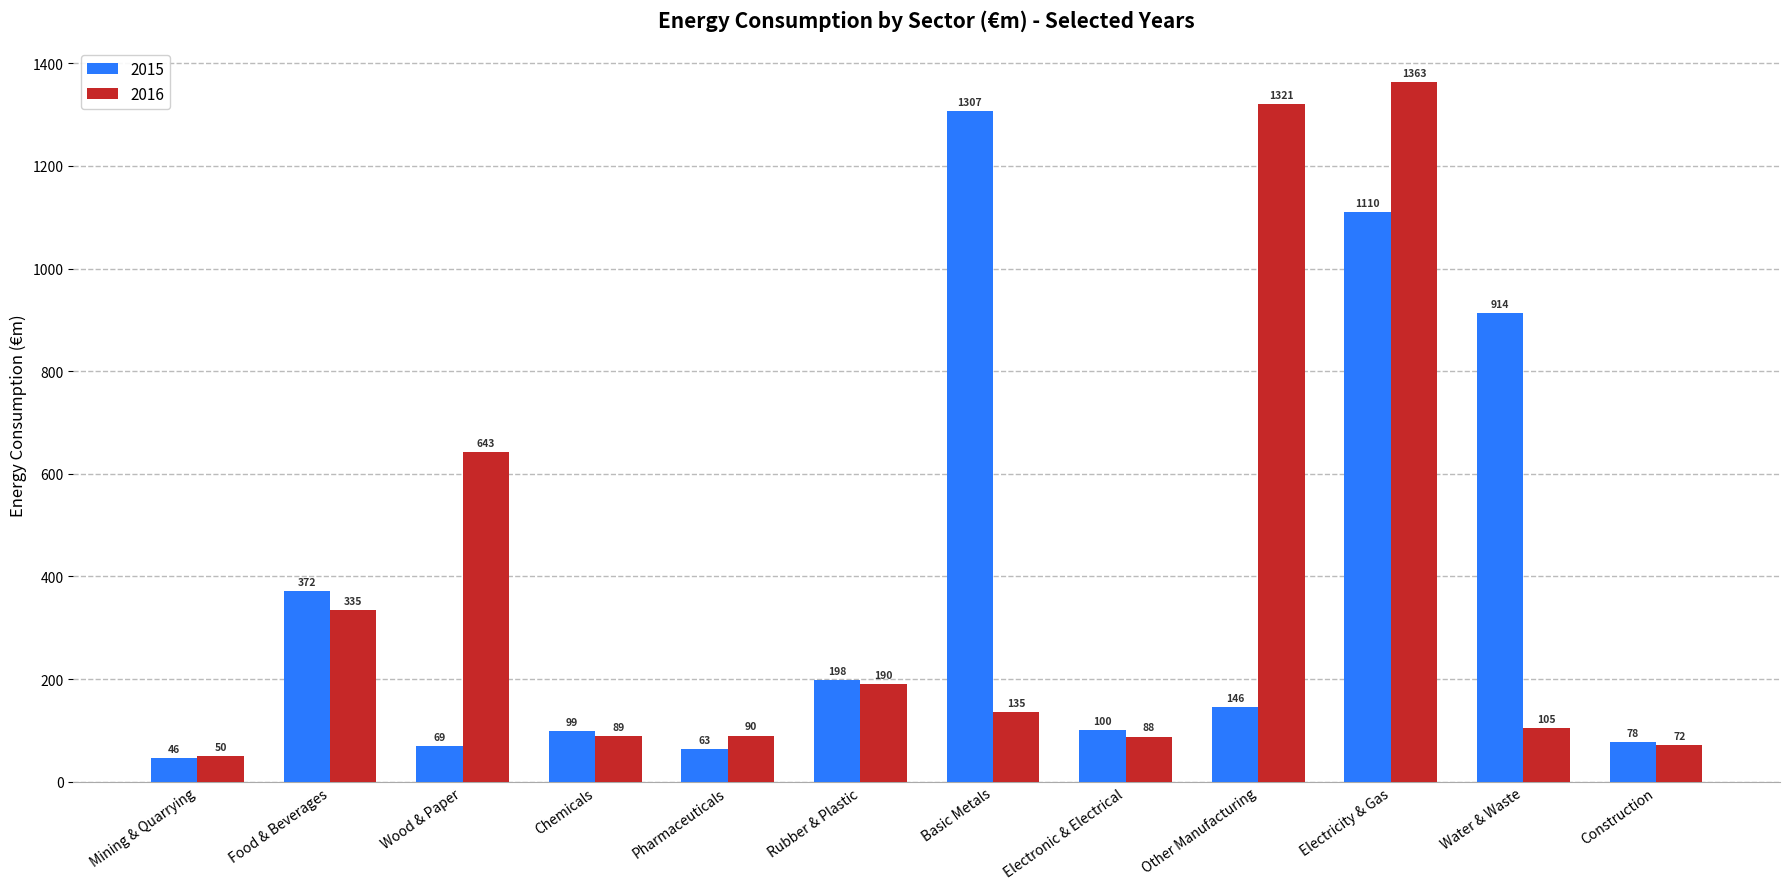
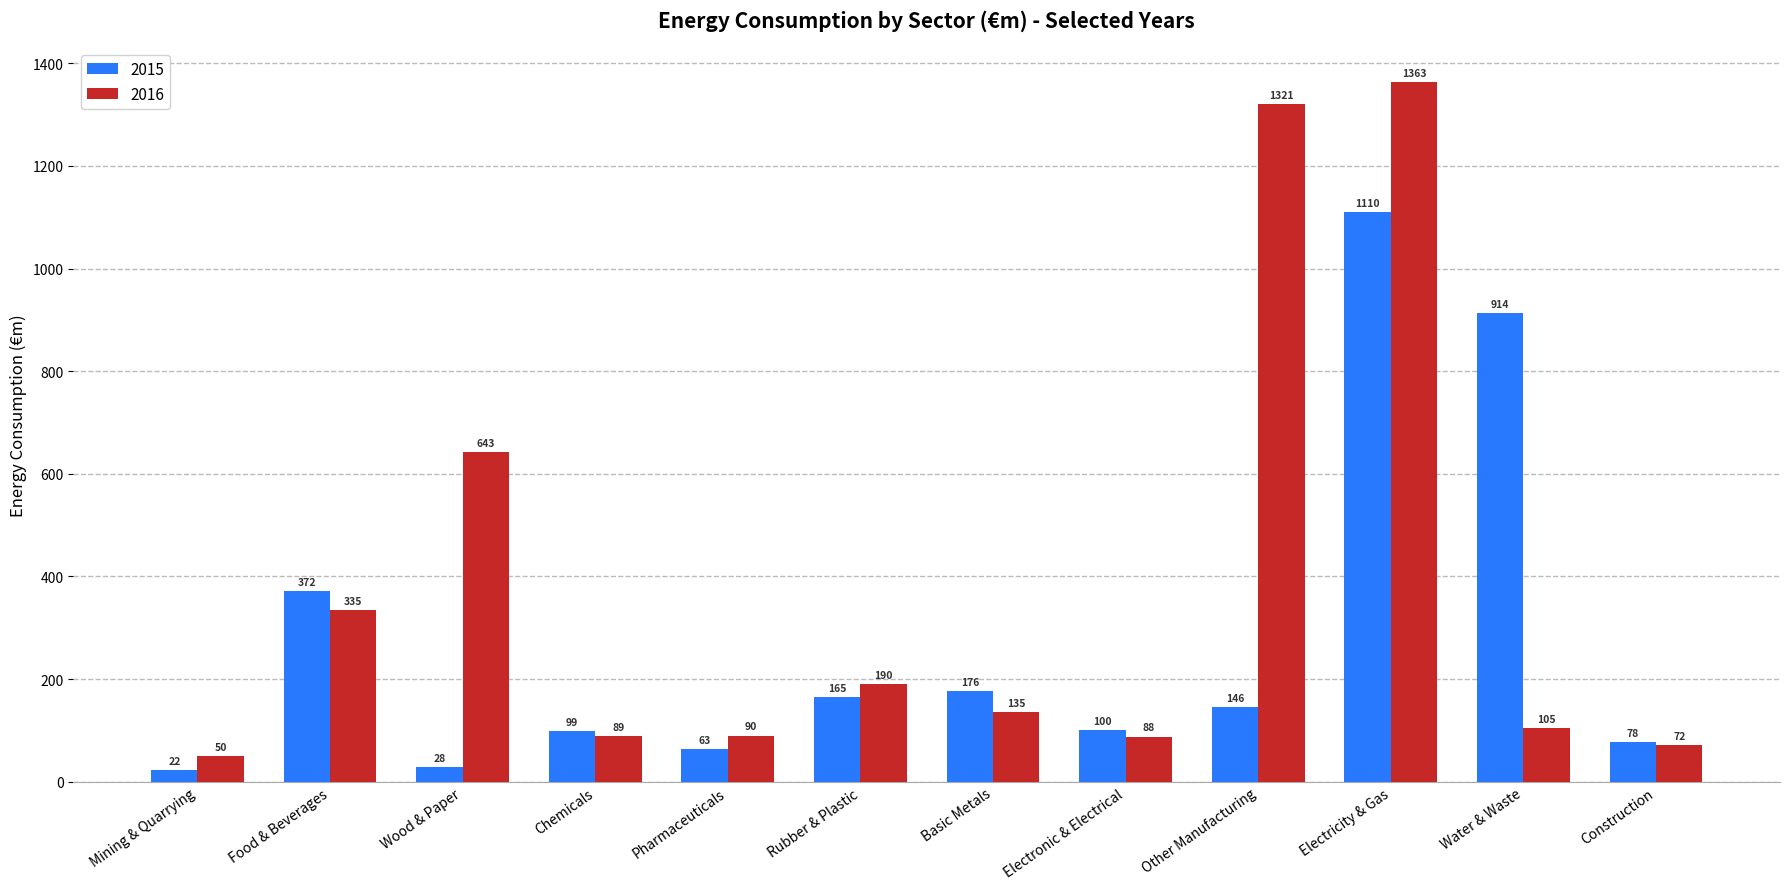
  {
    "2015": {
-     "Mining & Quarrying": 46,
+     "Mining & Quarrying": 22,
      "Food & Beverages": 372,
-     "Wood & Paper": 69,
+     "Wood & Paper": 28,
      "Chemicals": 99,
      "Pharmaceuticals": 63,
-     "Rubber & Plastic": 198,
-     "Basic Metals": 1307,
+     "Rubber & Plastic": 165,
+     "Basic Metals": 176,
      "Electronic & Electrical": 100,
      "Other Manufacturing": 146,
      "Electricity & Gas": 1110,
      "Water & Waste": 914,
      "Construction": 78
    },
    "2016": {
      "Mining & Quarrying": 50,
      "Food & Beverages": 335,
      "Wood & Paper": 643,
      "Chemicals": 89,
      "Pharmaceuticals": 90,
      "Rubber & Plastic": 190,
      "Basic Metals": 135,
      "Electronic & Electrical": 88,
      "Other Manufacturing": 1321,
      "Electricity & Gas": 1363,
      "Water & Waste": 105,
      "Construction": 72
    }
  }
